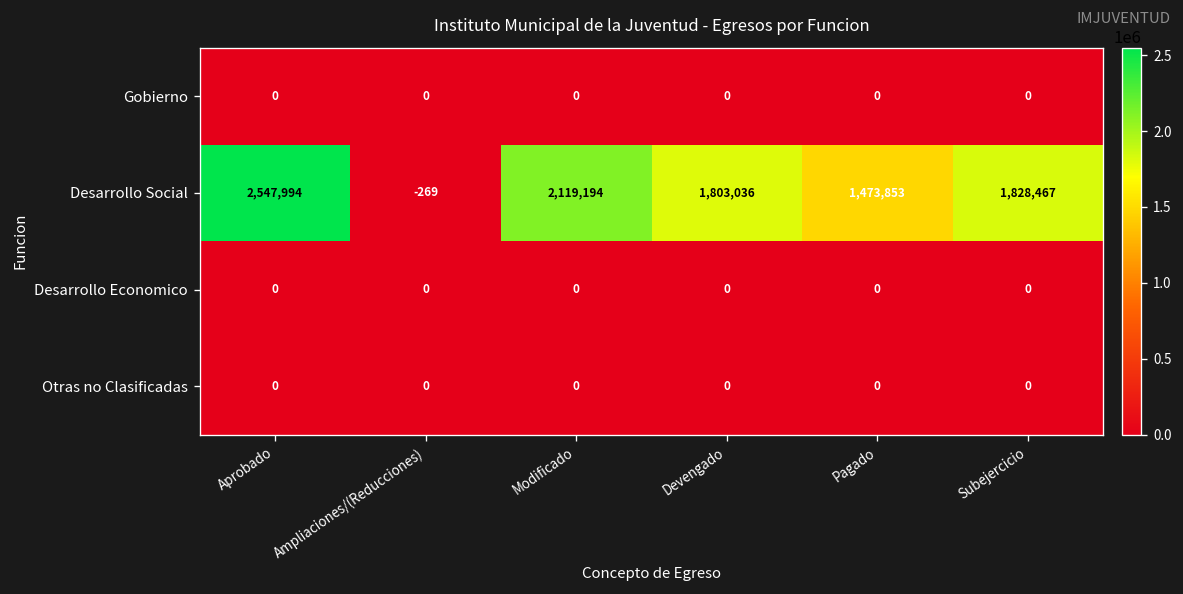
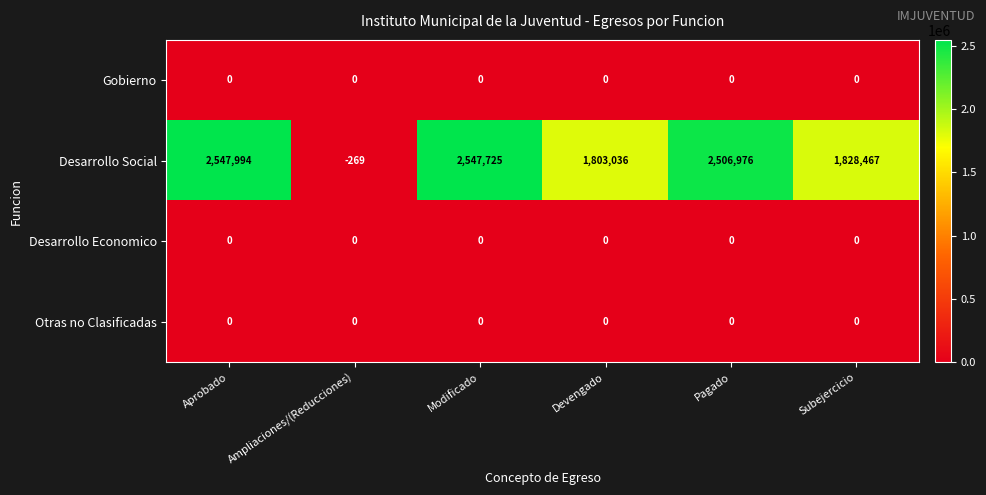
  {
    "Gobierno": {
      "Aprobado": "0",
      "Ampliaciones/(Reducciones)": "0",
      "Modificado": "0",
      "Devengado": "0",
      "Pagado": "0",
      "Subejercicio": "0"
    },
    "Desarrollo Social": {
      "Aprobado": "2,547,994",
      "Ampliaciones/(Reducciones)": "-269",
-     "Modificado": "2,119,194",
+     "Modificado": "2,547,725",
      "Devengado": "1,803,036",
-     "Pagado": "1,473,853",
+     "Pagado": "2,506,976",
      "Subejercicio": "1,828,467"
    },
    "Desarrollo Economico": {
      "Aprobado": "0",
      "Ampliaciones/(Reducciones)": "0",
      "Modificado": "0",
      "Devengado": "0",
      "Pagado": "0",
      "Subejercicio": "0"
    },
    "Otras no Clasificadas": {
      "Aprobado": "0",
      "Ampliaciones/(Reducciones)": "0",
      "Modificado": "0",
      "Devengado": "0",
      "Pagado": "0",
      "Subejercicio": "0"
    }
  }
